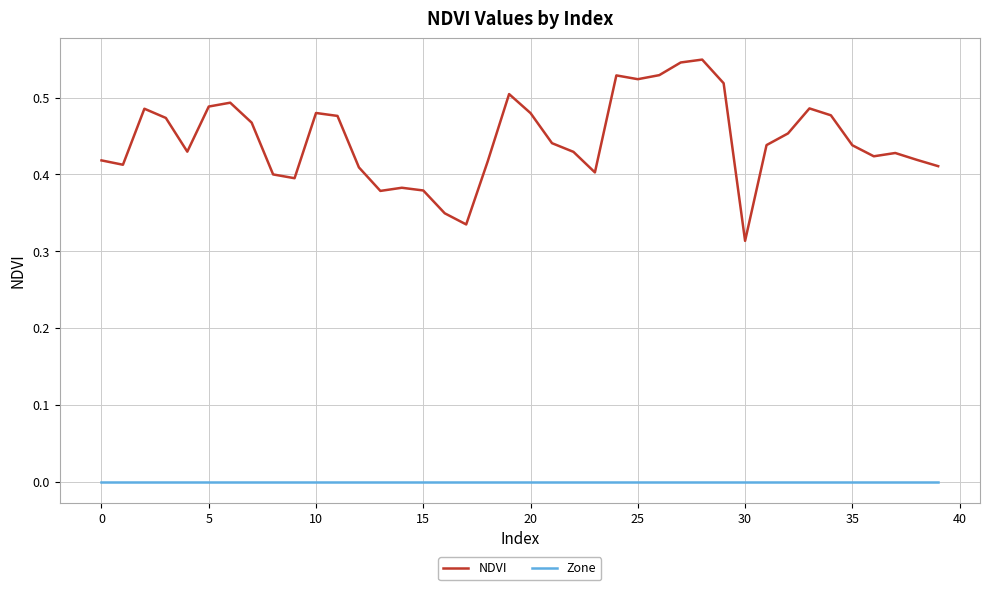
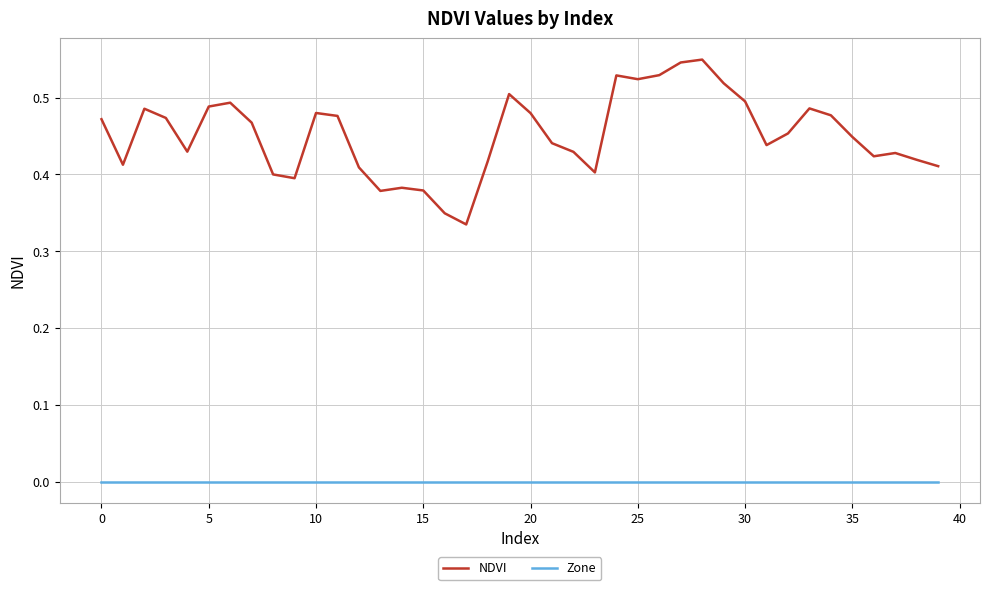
  {
    "NDVI": {
-     "0": 0.42,
+     "0": 0.47,
      "5": 0.49,
      "10": 0.48,
      "15": 0.38,
      "20": 0.48,
      "25": 0.52,
-     "30": 0.31,
-     "35": 0.44
+     "30": 0.49,
+     "35": 0.45
    },
    "Zone": {
      "0": 0.00,
      "5": 0.00,
      "10": 0.00,
      "15": 0.00,
      "20": 0.00,
      "25": 0.00,
      "30": 0.00,
      "35": 0.00
    }
  }
